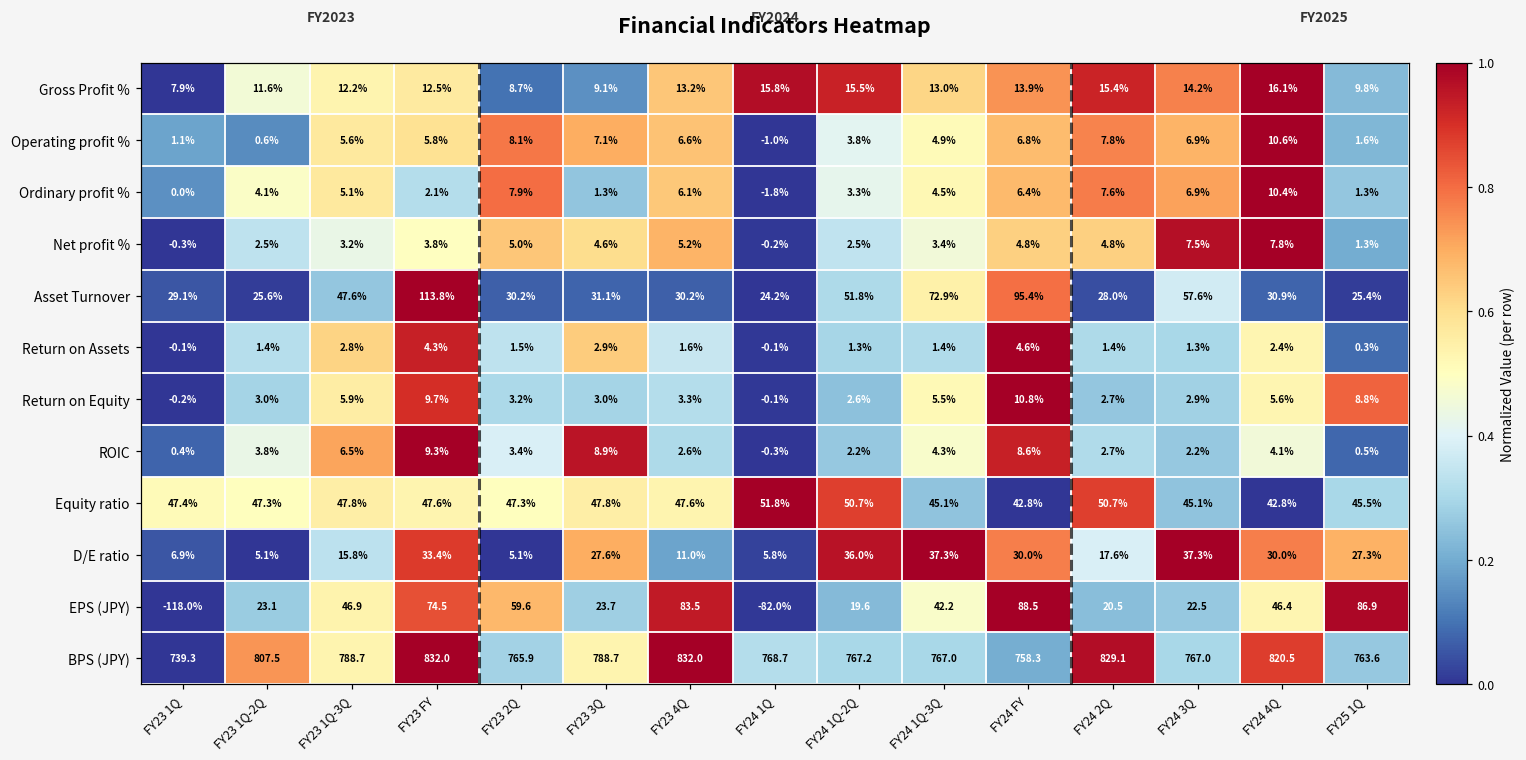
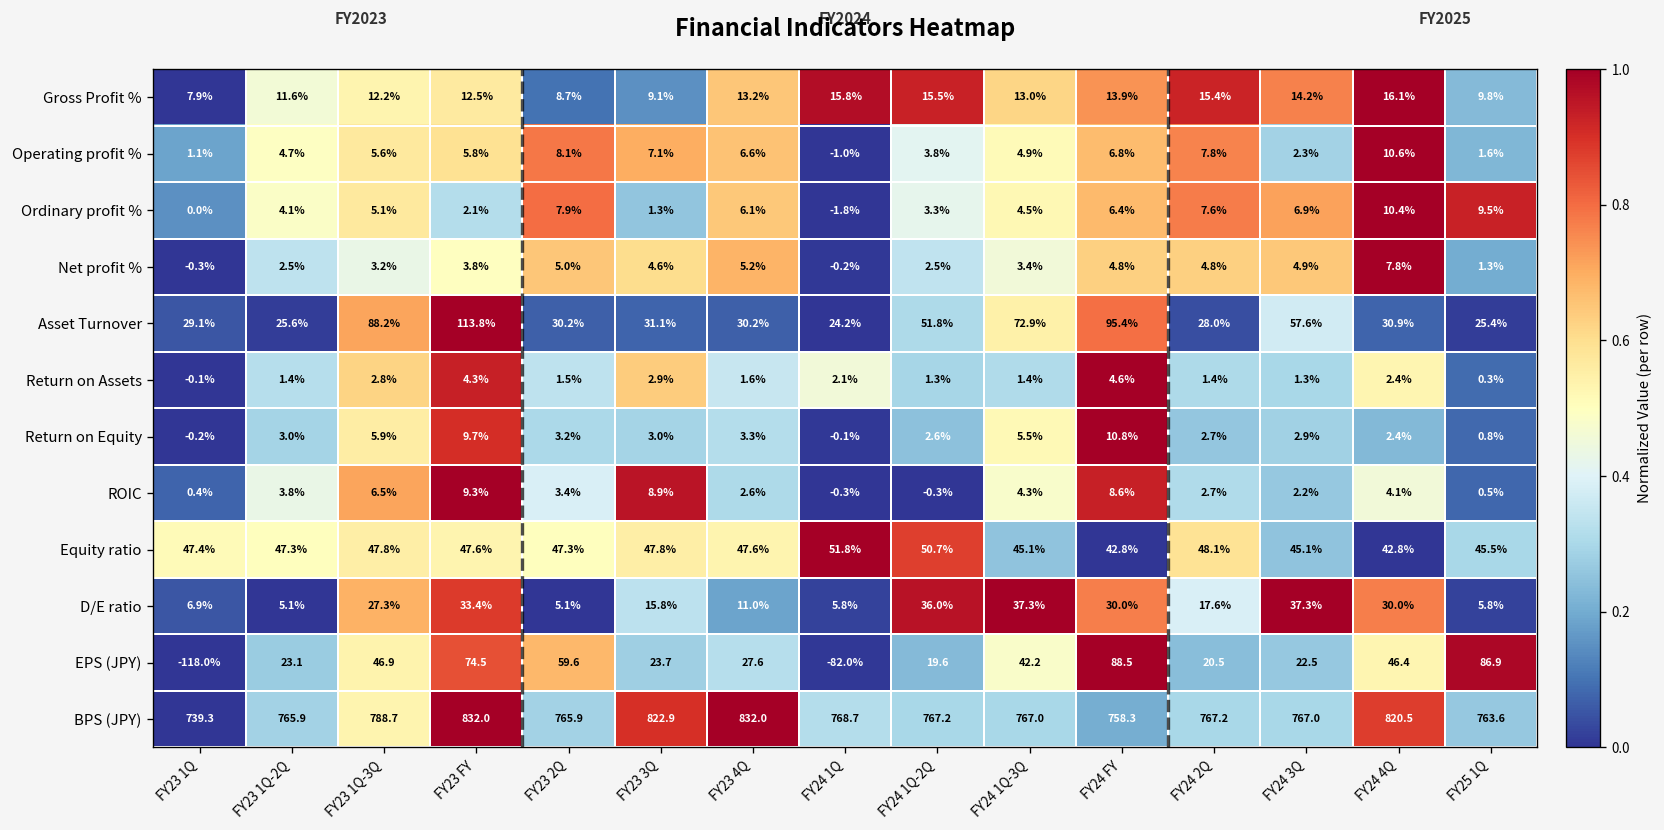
  {
    "Gross Profit %": {
      "FY23 1Q": "7.9%",
      "FY23 1Q-2Q": "11.6%",
      "FY23 1Q-3Q": "12.2%",
      "FY23 FY": "12.5%",
      "FY23 2Q": "8.7%",
      "FY23 3Q": "9.1%",
      "FY23 4Q": "13.2%",
      "FY24 1Q": "15.8%",
      "FY24 1Q-2Q": "15.5%",
      "FY24 1Q-3Q": "13.0%",
      "FY24 FY": "13.9%",
      "FY24 2Q": "15.4%",
      "FY24 3Q": "14.2%",
      "FY24 4Q": "16.1%",
      "FY25 1Q": "9.8%"
    },
    "Operating profit %": {
      "FY23 1Q": "1.1%",
-     "FY23 1Q-2Q": "0.6%",
+     "FY23 1Q-2Q": "4.7%",
      "FY23 1Q-3Q": "5.6%",
      "FY23 FY": "5.8%",
      "FY23 2Q": "8.1%",
      "FY23 3Q": "7.1%",
      "FY23 4Q": "6.6%",
      "FY24 1Q": "-1.0%",
      "FY24 1Q-2Q": "3.8%",
      "FY24 1Q-3Q": "4.9%",
      "FY24 FY": "6.8%",
      "FY24 2Q": "7.8%",
-     "FY24 3Q": "6.9%",
+     "FY24 3Q": "2.3%",
      "FY24 4Q": "10.6%",
      "FY25 1Q": "1.6%"
    },
    "Ordinary profit %": {
      "FY23 1Q": "0.0%",
      "FY23 1Q-2Q": "4.1%",
      "FY23 1Q-3Q": "5.1%",
      "FY23 FY": "2.1%",
      "FY23 2Q": "7.9%",
      "FY23 3Q": "1.3%",
      "FY23 4Q": "6.1%",
      "FY24 1Q": "-1.8%",
      "FY24 1Q-2Q": "3.3%",
      "FY24 1Q-3Q": "4.5%",
      "FY24 FY": "6.4%",
      "FY24 2Q": "7.6%",
      "FY24 3Q": "6.9%",
      "FY24 4Q": "10.4%",
-     "FY25 1Q": "1.3%"
+     "FY25 1Q": "9.5%"
    },
    "Net profit %": {
      "FY23 1Q": "-0.3%",
      "FY23 1Q-2Q": "2.5%",
      "FY23 1Q-3Q": "3.2%",
      "FY23 FY": "3.8%",
      "FY23 2Q": "5.0%",
      "FY23 3Q": "4.6%",
      "FY23 4Q": "5.2%",
      "FY24 1Q": "-0.2%",
      "FY24 1Q-2Q": "2.5%",
      "FY24 1Q-3Q": "3.4%",
      "FY24 FY": "4.8%",
      "FY24 2Q": "4.8%",
-     "FY24 3Q": "7.5%",
+     "FY24 3Q": "4.9%",
      "FY24 4Q": "7.8%",
      "FY25 1Q": "1.3%"
    },
    "Asset Turnover": {
      "FY23 1Q": "29.1%",
      "FY23 1Q-2Q": "25.6%",
-     "FY23 1Q-3Q": "47.6%",
+     "FY23 1Q-3Q": "88.2%",
      "FY23 FY": "113.8%",
      "FY23 2Q": "30.2%",
      "FY23 3Q": "31.1%",
      "FY23 4Q": "30.2%",
      "FY24 1Q": "24.2%",
      "FY24 1Q-2Q": "51.8%",
      "FY24 1Q-3Q": "72.9%",
      "FY24 FY": "95.4%",
      "FY24 2Q": "28.0%",
      "FY24 3Q": "57.6%",
      "FY24 4Q": "30.9%",
      "FY25 1Q": "25.4%"
    },
    "Return on Assets": {
      "FY23 1Q": "-0.1%",
      "FY23 1Q-2Q": "1.4%",
      "FY23 1Q-3Q": "2.8%",
      "FY23 FY": "4.3%",
      "FY23 2Q": "1.5%",
      "FY23 3Q": "2.9%",
      "FY23 4Q": "1.6%",
-     "FY24 1Q": "-0.1%",
+     "FY24 1Q": "2.1%",
      "FY24 1Q-2Q": "1.3%",
      "FY24 1Q-3Q": "1.4%",
      "FY24 FY": "4.6%",
      "FY24 2Q": "1.4%",
      "FY24 3Q": "1.3%",
      "FY24 4Q": "2.4%",
      "FY25 1Q": "0.3%"
    },
    "Return on Equity": {
      "FY23 1Q": "-0.2%",
      "FY23 1Q-2Q": "3.0%",
      "FY23 1Q-3Q": "5.9%",
      "FY23 FY": "9.7%",
      "FY23 2Q": "3.2%",
      "FY23 3Q": "3.0%",
      "FY23 4Q": "3.3%",
      "FY24 1Q": "-0.1%",
      "FY24 1Q-2Q": "2.6%",
      "FY24 1Q-3Q": "5.5%",
      "FY24 FY": "10.8%",
      "FY24 2Q": "2.7%",
      "FY24 3Q": "2.9%",
-     "FY24 4Q": "5.6%",
-     "FY25 1Q": "8.8%"
+     "FY24 4Q": "2.4%",
+     "FY25 1Q": "0.8%"
    },
    "ROIC": {
      "FY23 1Q": "0.4%",
      "FY23 1Q-2Q": "3.8%",
      "FY23 1Q-3Q": "6.5%",
      "FY23 FY": "9.3%",
      "FY23 2Q": "3.4%",
      "FY23 3Q": "8.9%",
      "FY23 4Q": "2.6%",
      "FY24 1Q": "-0.3%",
-     "FY24 1Q-2Q": "2.2%",
+     "FY24 1Q-2Q": "-0.3%",
      "FY24 1Q-3Q": "4.3%",
      "FY24 FY": "8.6%",
      "FY24 2Q": "2.7%",
      "FY24 3Q": "2.2%",
      "FY24 4Q": "4.1%",
      "FY25 1Q": "0.5%"
    },
    "Equity ratio": {
      "FY23 1Q": "47.4%",
      "FY23 1Q-2Q": "47.3%",
      "FY23 1Q-3Q": "47.8%",
      "FY23 FY": "47.6%",
      "FY23 2Q": "47.3%",
      "FY23 3Q": "47.8%",
      "FY23 4Q": "47.6%",
      "FY24 1Q": "51.8%",
      "FY24 1Q-2Q": "50.7%",
      "FY24 1Q-3Q": "45.1%",
      "FY24 FY": "42.8%",
-     "FY24 2Q": "50.7%",
+     "FY24 2Q": "48.1%",
      "FY24 3Q": "45.1%",
      "FY24 4Q": "42.8%",
      "FY25 1Q": "45.5%"
    },
    "D/E ratio": {
      "FY23 1Q": "6.9%",
      "FY23 1Q-2Q": "5.1%",
-     "FY23 1Q-3Q": "15.8%",
+     "FY23 1Q-3Q": "27.3%",
      "FY23 FY": "33.4%",
      "FY23 2Q": "5.1%",
-     "FY23 3Q": "27.6%",
+     "FY23 3Q": "15.8%",
      "FY23 4Q": "11.0%",
      "FY24 1Q": "5.8%",
      "FY24 1Q-2Q": "36.0%",
      "FY24 1Q-3Q": "37.3%",
      "FY24 FY": "30.0%",
      "FY24 2Q": "17.6%",
      "FY24 3Q": "37.3%",
      "FY24 4Q": "30.0%",
-     "FY25 1Q": "27.3%"
+     "FY25 1Q": "5.8%"
    },
    "EPS (JPY)": {
      "FY23 1Q": "-118.0%",
      "FY23 1Q-2Q": "23.1",
      "FY23 1Q-3Q": "46.9",
      "FY23 FY": "74.5",
      "FY23 2Q": "59.6",
      "FY23 3Q": "23.7",
-     "FY23 4Q": "83.5",
+     "FY23 4Q": "27.6",
      "FY24 1Q": "-82.0%",
      "FY24 1Q-2Q": "19.6",
      "FY24 1Q-3Q": "42.2",
      "FY24 FY": "88.5",
      "FY24 2Q": "20.5",
      "FY24 3Q": "22.5",
      "FY24 4Q": "46.4",
      "FY25 1Q": "86.9"
    },
    "BPS (JPY)": {
      "FY23 1Q": "739.3",
-     "FY23 1Q-2Q": "807.5",
+     "FY23 1Q-2Q": "765.9",
      "FY23 1Q-3Q": "788.7",
      "FY23 FY": "832.0",
      "FY23 2Q": "765.9",
-     "FY23 3Q": "788.7",
+     "FY23 3Q": "822.9",
      "FY23 4Q": "832.0",
      "FY24 1Q": "768.7",
      "FY24 1Q-2Q": "767.2",
      "FY24 1Q-3Q": "767.0",
      "FY24 FY": "758.3",
-     "FY24 2Q": "829.1",
+     "FY24 2Q": "767.2",
      "FY24 3Q": "767.0",
      "FY24 4Q": "820.5",
      "FY25 1Q": "763.6"
    }
  }
